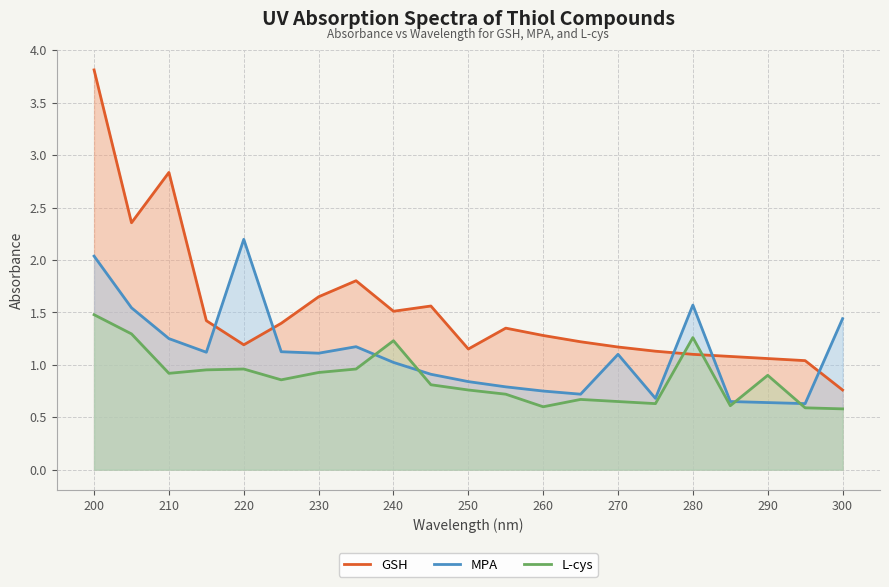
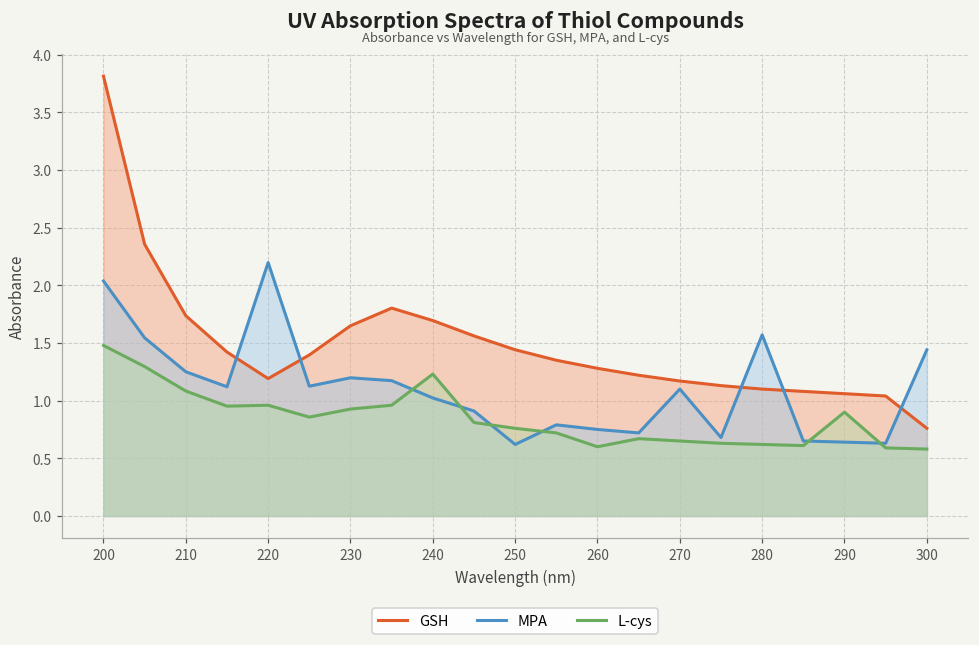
  {
    "GSH": {
      "200": 3.81,
-     "210": 2.84,
+     "210": 1.74,
      "220": 1.19,
      "230": 1.65,
-     "240": 1.51,
-     "250": 1.15,
+     "240": 1.69,
+     "250": 1.44,
      "260": 1.28,
      "270": 1.17,
      "280": 1.10,
      "290": 1.06,
      "300": 0.76
    },
    "MPA": {
      "200": 2.04,
      "210": 1.25,
      "220": 2.20,
-     "230": 1.11,
+     "230": 1.20,
      "240": 1.02,
-     "250": 0.84,
+     "250": 0.62,
      "260": 0.75,
      "270": 1.10,
      "280": 1.57,
      "290": 0.64,
      "300": 1.44
    },
    "L-cys": {
      "200": 1.48,
-     "210": 0.92,
+     "210": 1.08,
      "220": 0.96,
      "230": 0.93,
      "240": 1.23,
      "250": 0.76,
      "260": 0.60,
      "270": 0.65,
-     "280": 1.26,
+     "280": 0.62,
      "290": 0.90,
      "300": 0.58
    }
  }
